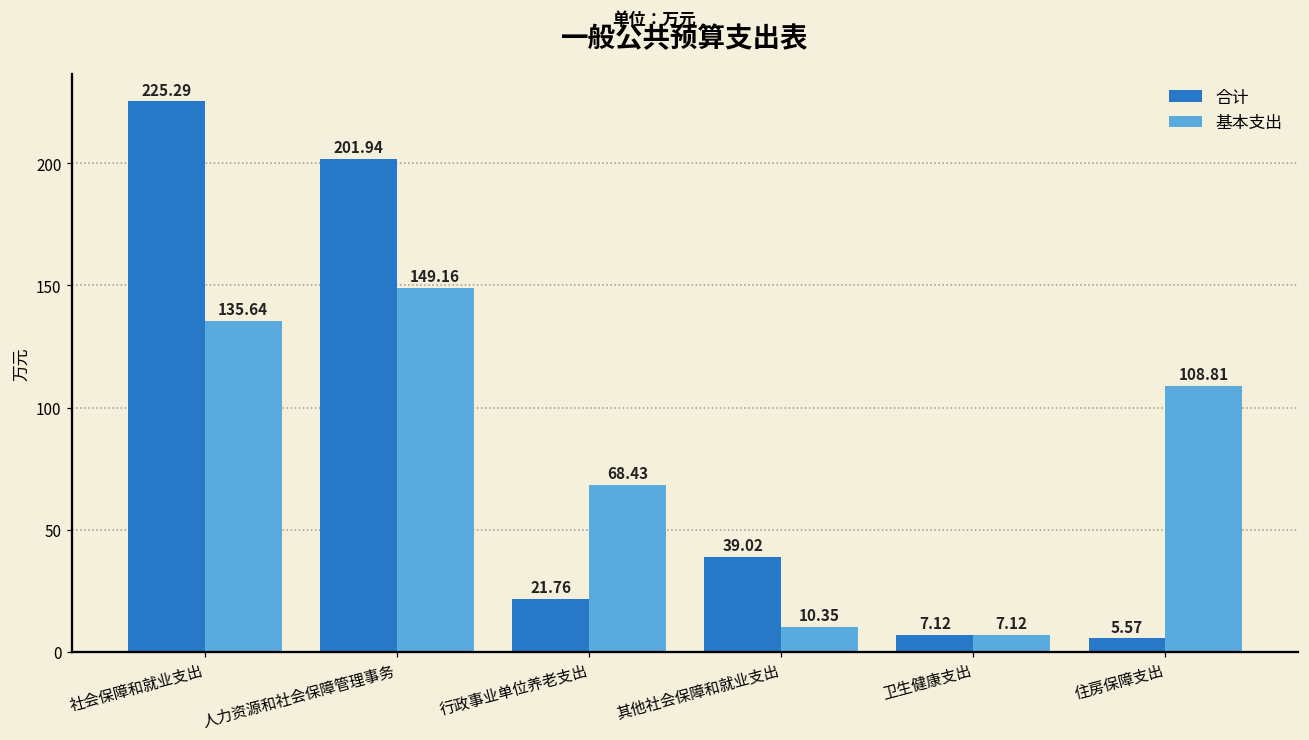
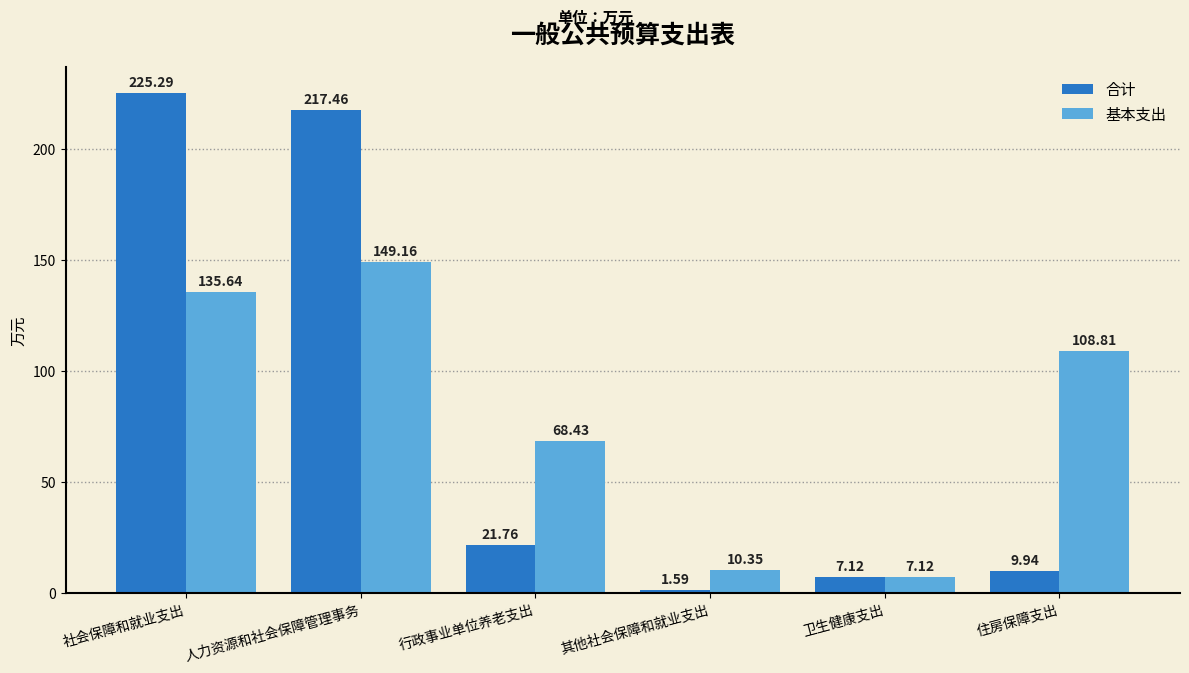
  {
    "合计": {
      "社会保障和就业支出": 225.29,
-     "人力资源和社会保障管理事务": 201.94,
+     "人力资源和社会保障管理事务": 217.46,
      "行政事业单位养老支出": 21.76,
-     "其他社会保障和就业支出": 39.02,
+     "其他社会保障和就业支出": 1.59,
      "卫生健康支出": 7.12,
-     "住房保障支出": 5.57
+     "住房保障支出": 9.94
    },
    "基本支出": {
      "社会保障和就业支出": 135.64,
      "人力资源和社会保障管理事务": 149.16,
      "行政事业单位养老支出": 68.43,
      "其他社会保障和就业支出": 10.35,
      "卫生健康支出": 7.12,
      "住房保障支出": 108.81
    }
  }
